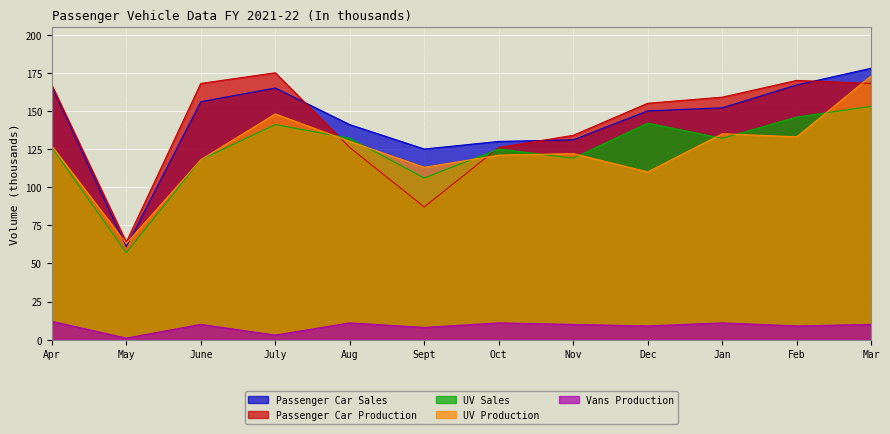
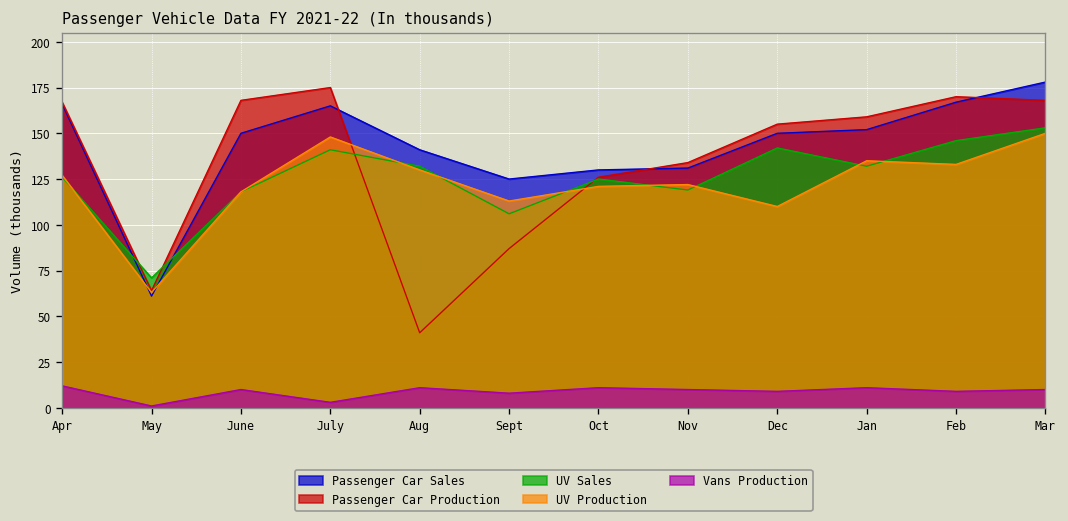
  {
    "Passenger Car Sales": {
      "May": 61,
-     "June": 156,
+     "June": 150,
      "July": 165,
      "Aug": 141,
      "Sept": 125,
      "Oct": 130,
      "Nov": 131,
      "Dec": 150,
      "Jan": 152,
      "Feb": 167,
      "Mar": 178
    },
    "Passenger Car Production": {
      "June": 168,
      "July": 175,
-     "Aug": 126,
+     "Aug": 41,
      "Sept": 87,
      "Nov": 134,
      "Dec": 155,
      "Jan": 159,
      "Feb": 170,
      "Mar": 168
    },
    "UV Sales": {
-     "May": 57,
+     "May": 71,
      "July": 141,
      "Aug": 132,
      "Sept": 106,
      "Nov": 119,
      "Dec": 142,
      "Jan": 132,
      "Feb": 146,
      "Mar": 153
    },
    "UV Production": {
      "July": 148,
      "Aug": 130,
      "Sept": 113,
      "Oct": 121,
      "Nov": 122,
      "Dec": 110,
      "Jan": 135,
      "Feb": 133,
-     "Mar": 173
+     "Mar": 150
    },
    "Vans Production": {
      "Apr": 12,
      "May": 1,
      "June": 10,
      "July": 3,
      "Aug": 11,
      "Sept": 8,
      "Oct": 11,
      "Nov": 10,
      "Dec": 9,
      "Jan": 11,
      "Feb": 9,
      "Mar": 10
    }
  }
